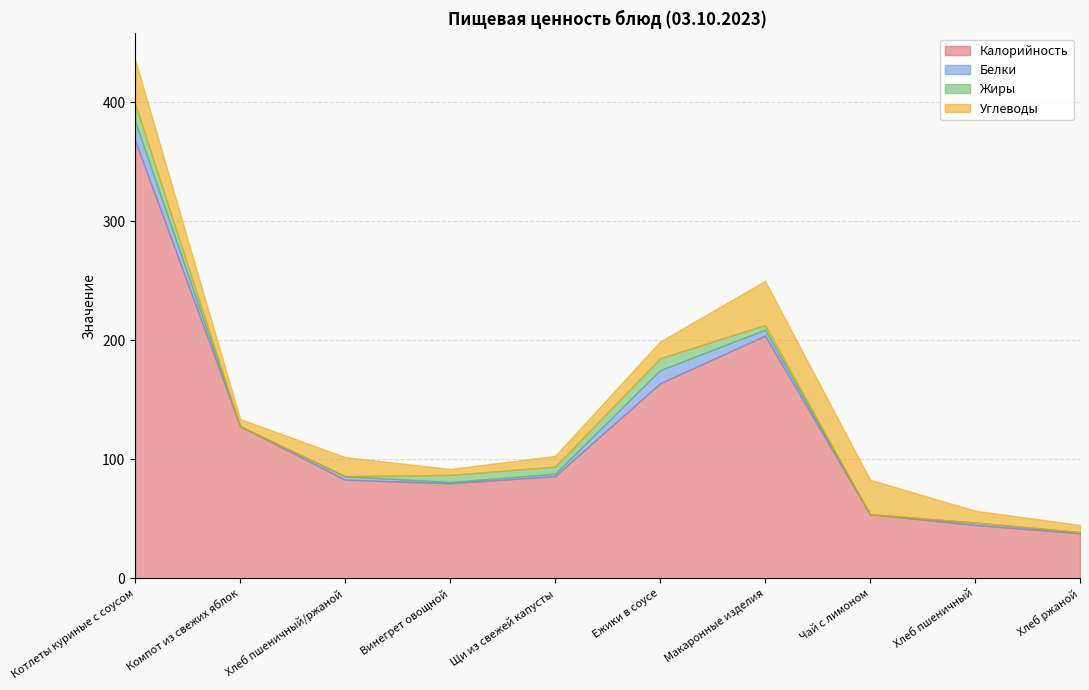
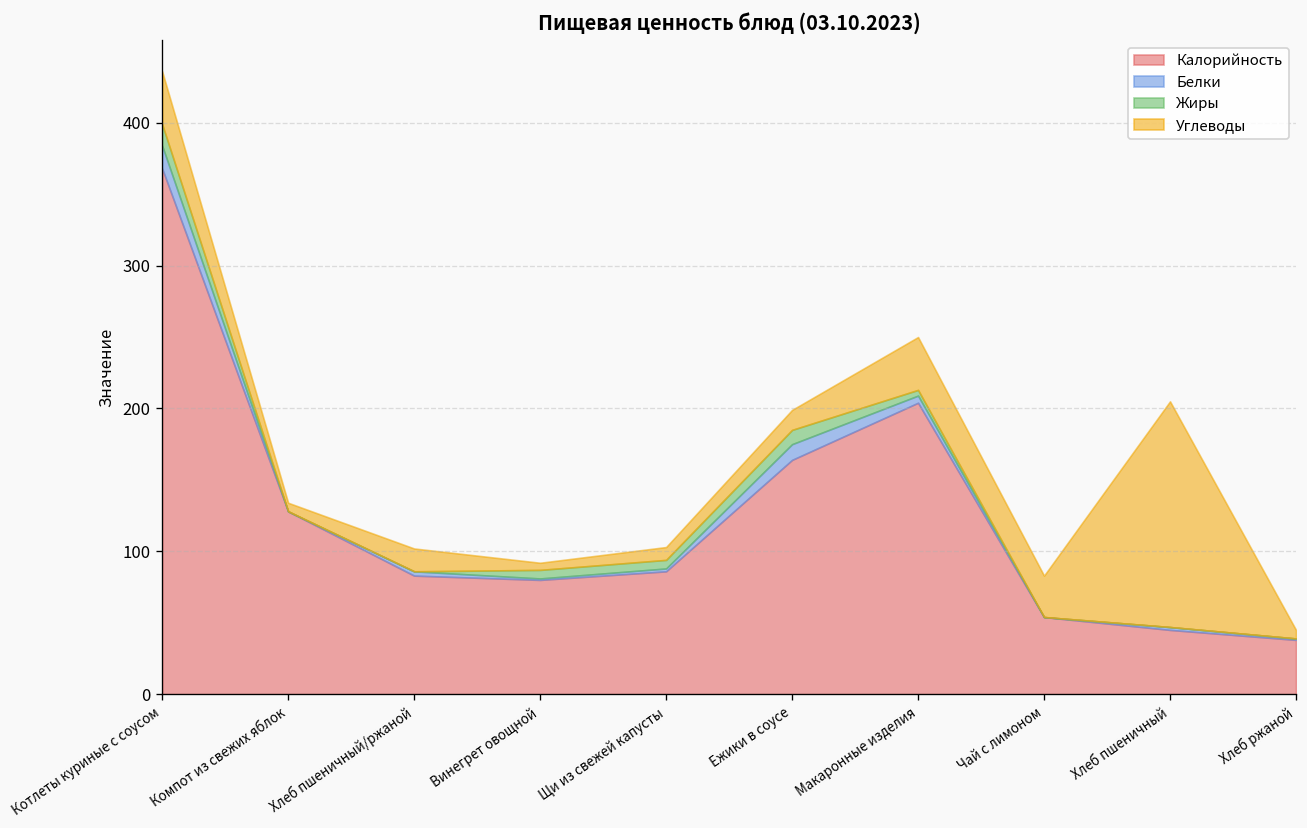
  {
    "Калорийность": {
      "Котлеты куриные с соусом": 368,
      "Хлеб пшеничный/ржаной": 83,
      "Ежики в соусе": 164,
      "Макаронные изделия": 204
    },
    "Белки": {
      "Котлеты куриные с соусом": 16,
      "Ежики в соусе": 11,
      "Макаронные изделия": 5
    },
    "Жиры": {
      "Котлеты куриные с соусом": 15,
      "Винегрет овощной": 6,
      "Щи из свежей капусты": 6,
      "Ежики в соусе": 10,
      "Макаронные изделия": 4
    },
    "Углеводы": {
      "Котлеты куриные с соусом": 37,
      "Компот из свежих яблок": 6,
      "Хлеб пшеничный/ржаной": 16,
      "Винегрет овощной": 5,
      "Щи из свежей капусты": 9,
      "Ежики в соусе": 14,
      "Макаронные изделия": 37,
      "Чай с лимоном": 29,
-     "Хлеб пшеничный": 10,
+     "Хлеб пшеничный": 158,
      "Хлеб ржаной": 6
    }
  }
